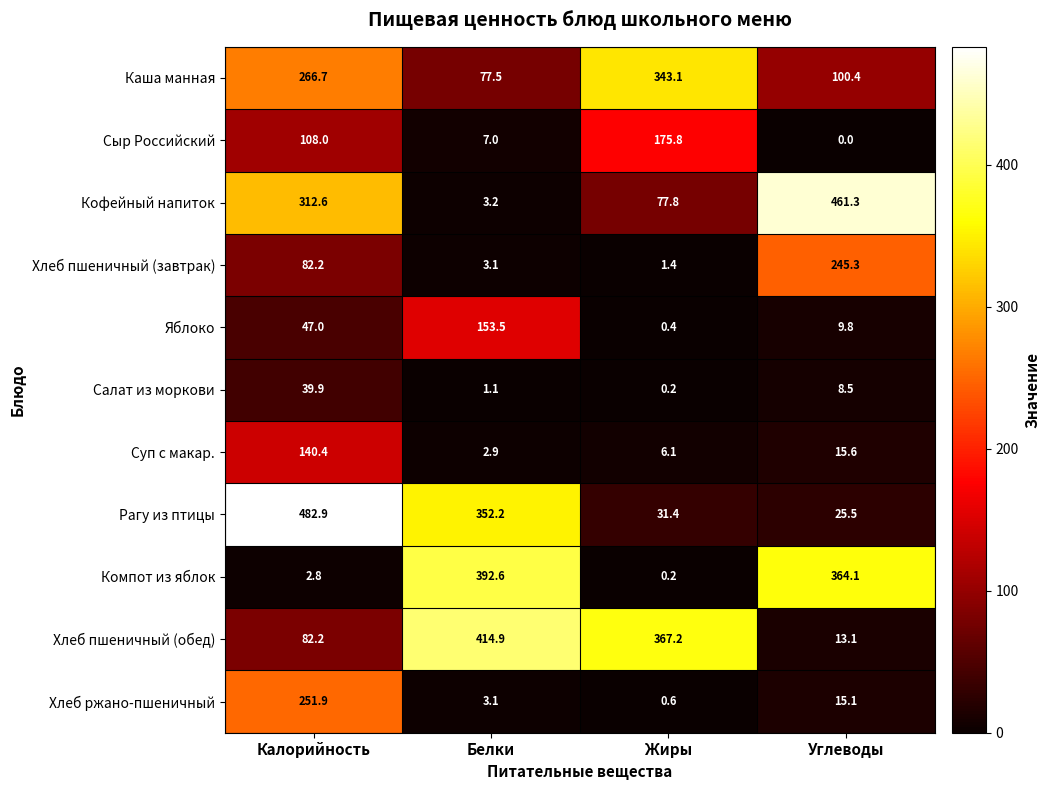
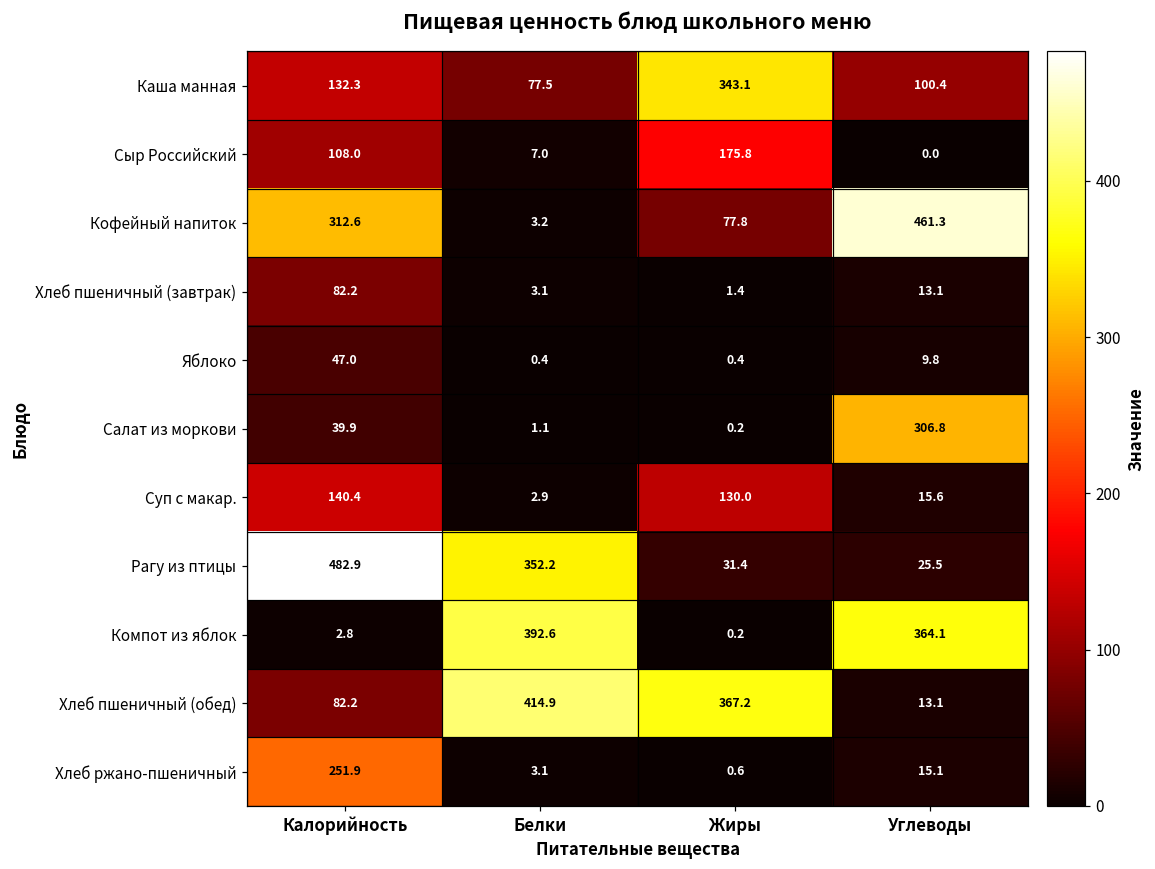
  {
    "Каша манная": {
-     "Калорийность": 266.7,
+     "Калорийность": 132.3,
      "Белки": 77.5,
      "Жиры": 343.1,
      "Углеводы": 100.4
    },
    "Сыр Российский": {
      "Калорийность": 108.0,
      "Белки": 7.0,
      "Жиры": 175.8,
      "Углеводы": 0.0
    },
    "Кофейный напиток": {
      "Калорийность": 312.6,
      "Белки": 3.2,
      "Жиры": 77.8,
      "Углеводы": 461.3
    },
    "Хлеб пшеничный (завтрак)": {
      "Калорийность": 82.2,
      "Белки": 3.1,
      "Жиры": 1.4,
-     "Углеводы": 245.3
+     "Углеводы": 13.1
    },
    "Яблоко": {
      "Калорийность": 47.0,
-     "Белки": 153.5,
+     "Белки": 0.4,
      "Жиры": 0.4,
      "Углеводы": 9.8
    },
    "Салат из моркови": {
      "Калорийность": 39.9,
      "Белки": 1.1,
      "Жиры": 0.2,
-     "Углеводы": 8.5
+     "Углеводы": 306.8
    },
    "Суп с макар.": {
      "Калорийность": 140.4,
      "Белки": 2.9,
-     "Жиры": 6.1,
+     "Жиры": 130.0,
      "Углеводы": 15.6
    },
    "Рагу из птицы": {
      "Калорийность": 482.9,
      "Белки": 352.2,
      "Жиры": 31.4,
      "Углеводы": 25.5
    },
    "Компот из яблок": {
      "Калорийность": 2.8,
      "Белки": 392.6,
      "Жиры": 0.2,
      "Углеводы": 364.1
    },
    "Хлеб пшеничный (обед)": {
      "Калорийность": 82.2,
      "Белки": 414.9,
      "Жиры": 367.2,
      "Углеводы": 13.1
    },
    "Хлеб ржано-пшеничный": {
      "Калорийность": 251.9,
      "Белки": 3.1,
      "Жиры": 0.6,
      "Углеводы": 15.1
    }
  }
